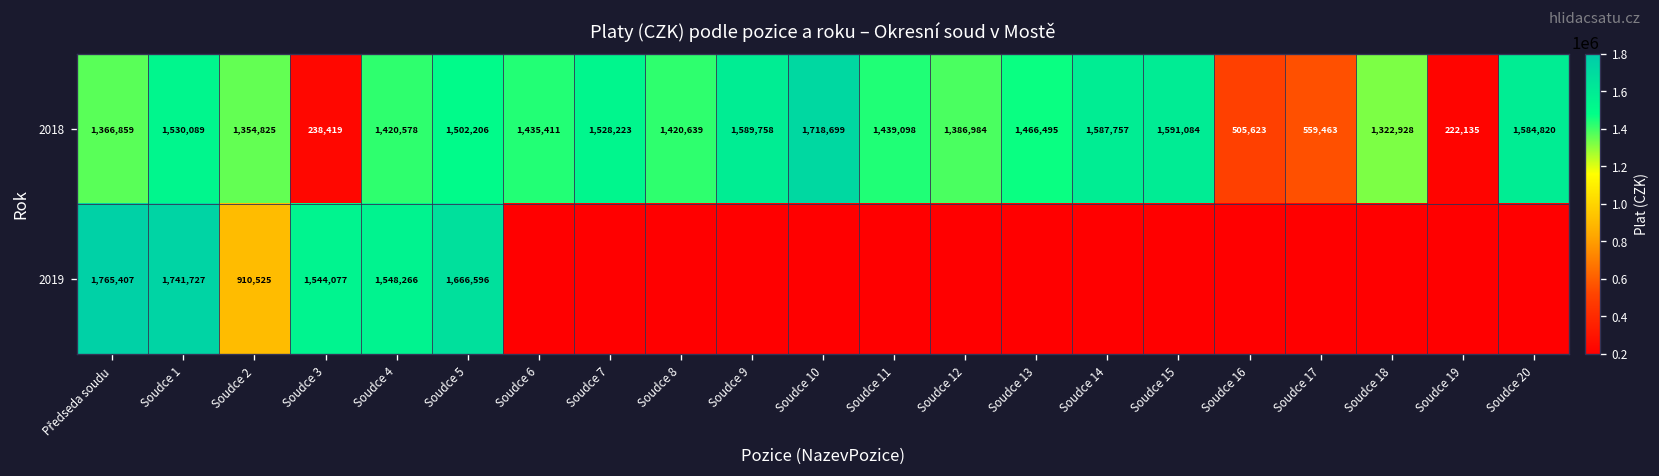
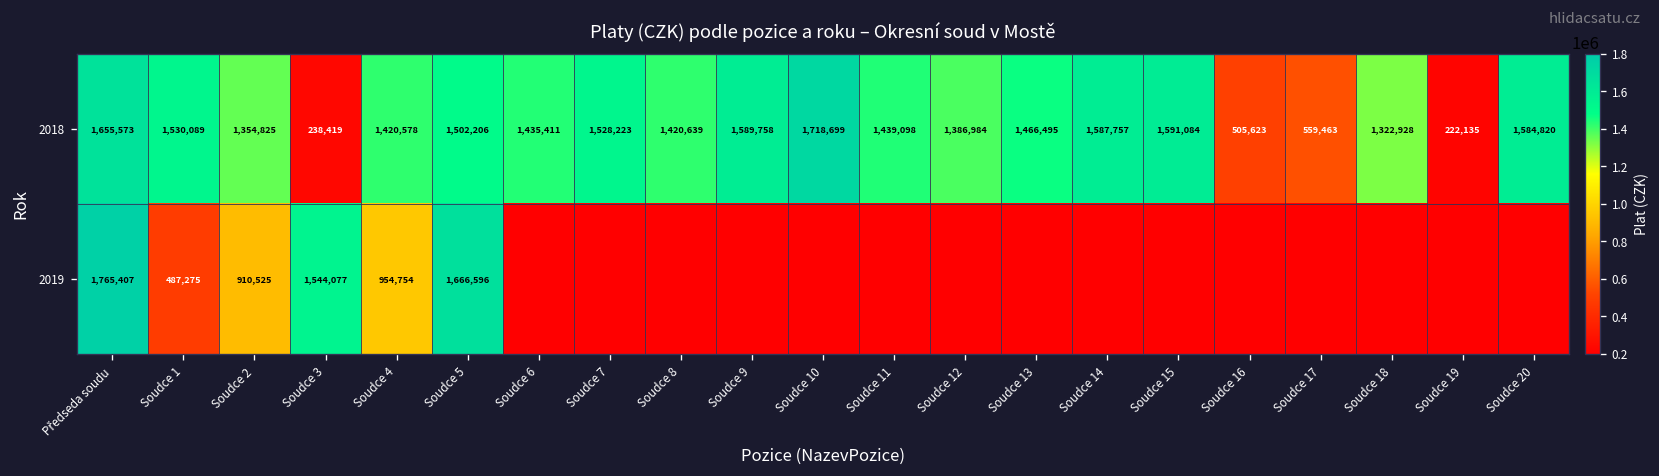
  {
    "2018": {
-     "Předseda soudu": "1,366,859",
+     "Předseda soudu": "1,655,573",
      "Soudce 1": "1,530,089",
      "Soudce 2": "1,354,825",
      "Soudce 3": "238,419",
      "Soudce 4": "1,420,578",
      "Soudce 5": "1,502,206",
      "Soudce 6": "1,435,411",
      "Soudce 7": "1,528,223",
      "Soudce 8": "1,420,639",
      "Soudce 9": "1,589,758",
      "Soudce 10": "1,718,699",
      "Soudce 11": "1,439,098",
      "Soudce 12": "1,386,984",
      "Soudce 13": "1,466,495",
      "Soudce 14": "1,587,757",
      "Soudce 15": "1,591,084",
      "Soudce 16": "505,623",
      "Soudce 17": "559,463",
      "Soudce 18": "1,322,928",
      "Soudce 19": "222,135",
      "Soudce 20": "1,584,820"
    },
    "2019": {
      "Předseda soudu": "1,765,407",
-     "Soudce 1": "1,741,727",
+     "Soudce 1": "487,275",
      "Soudce 2": "910,525",
      "Soudce 3": "1,544,077",
-     "Soudce 4": "1,548,266",
+     "Soudce 4": "954,754",
      "Soudce 5": "1,666,596"
    }
  }
